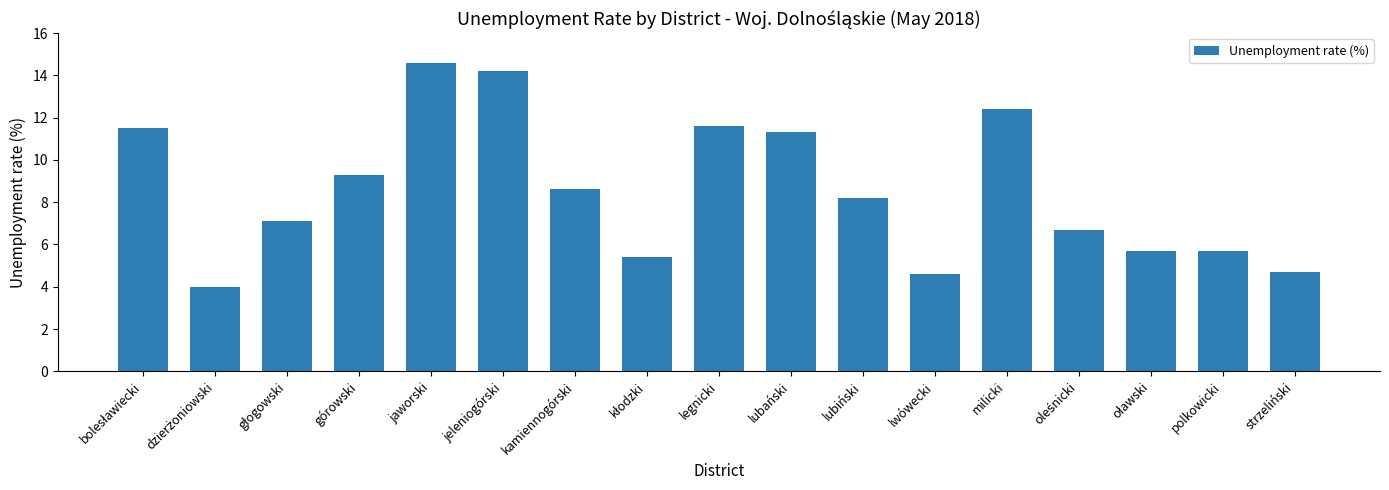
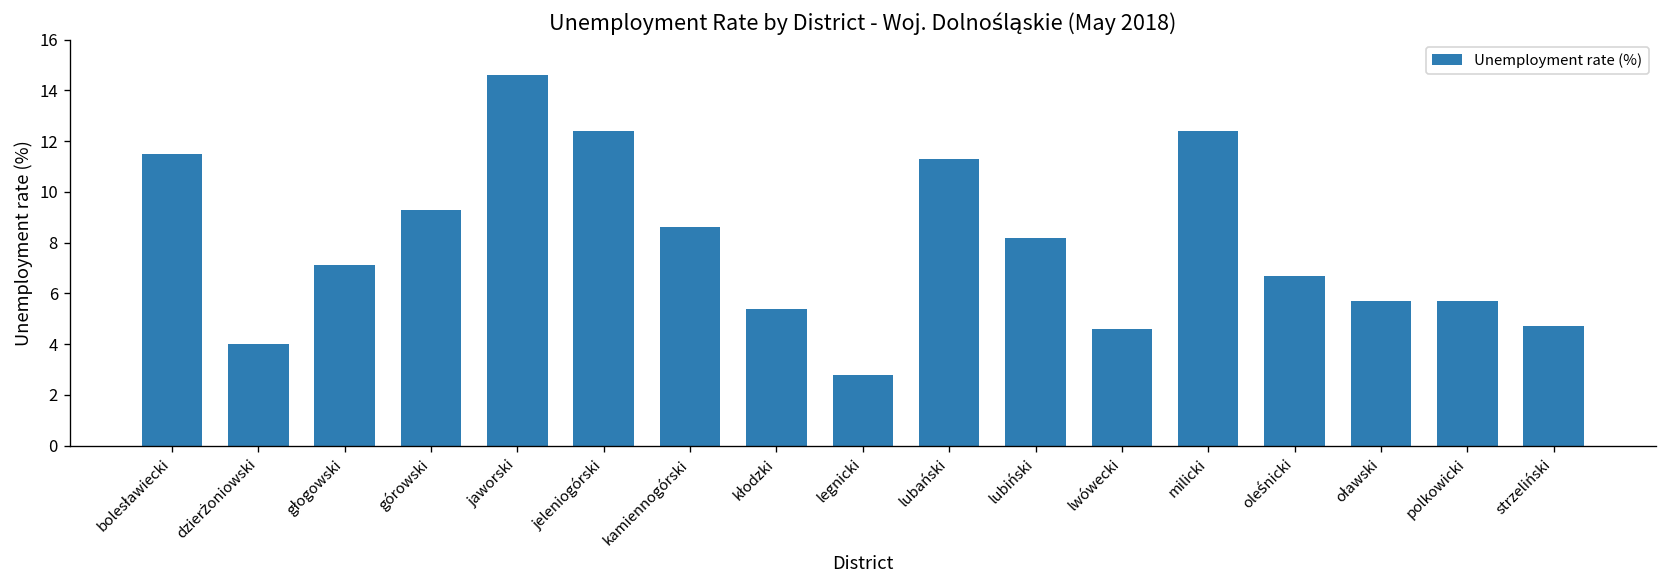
  {
    "bolesławiecki": 11.5,
    "dzierżoniowski": 4.0,
    "głogowski": 7.1,
    "górowski": 9.3,
    "jaworski": 14.6,
-   "jeleniogórski": 14.2,
+   "jeleniogórski": 12.4,
    "kamiennogórski": 8.6,
    "kłodzki": 5.4,
-   "legnicki": 11.6,
+   "legnicki": 2.8,
    "lubański": 11.3,
    "lubiński": 8.2,
    "lwówecki": 4.6,
    "milicki": 12.4,
    "oleśnicki": 6.7,
    "oławski": 5.7,
    "polkowicki": 5.7,
    "strzeliński": 4.7
  }
